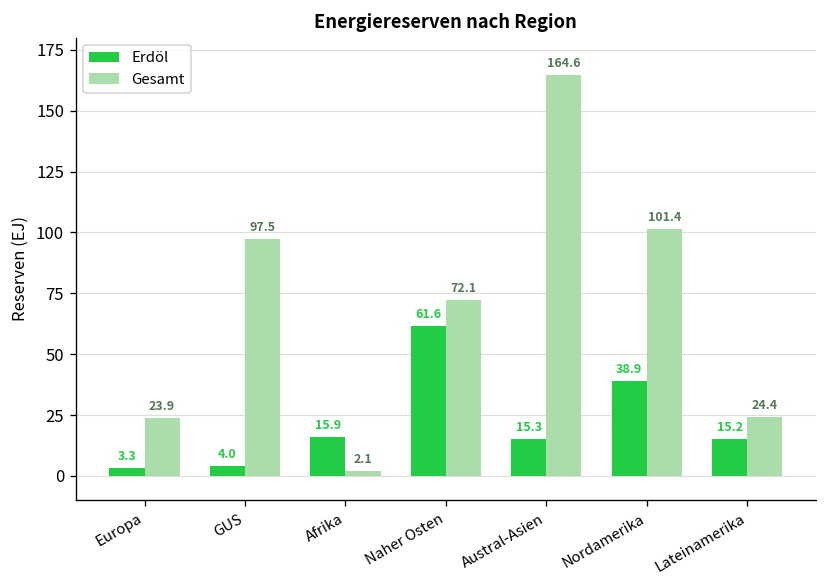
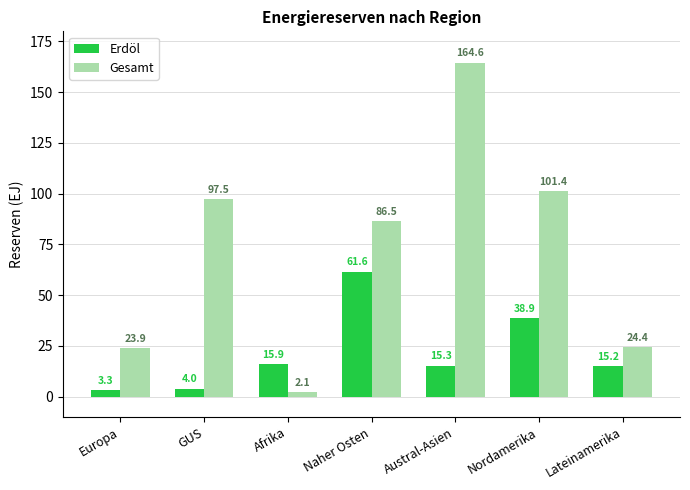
  {
    "Erdöl": {
      "Europa": 3.3,
      "GUS": 4.0,
      "Afrika": 15.9,
      "Naher Osten": 61.6,
      "Austral-Asien": 15.3,
      "Nordamerika": 38.9,
      "Lateinamerika": 15.2
    },
    "Gesamt": {
      "Europa": 23.9,
      "GUS": 97.5,
      "Afrika": 2.1,
-     "Naher Osten": 72.1,
+     "Naher Osten": 86.5,
      "Austral-Asien": 164.6,
      "Nordamerika": 101.4,
      "Lateinamerika": 24.4
    }
  }
